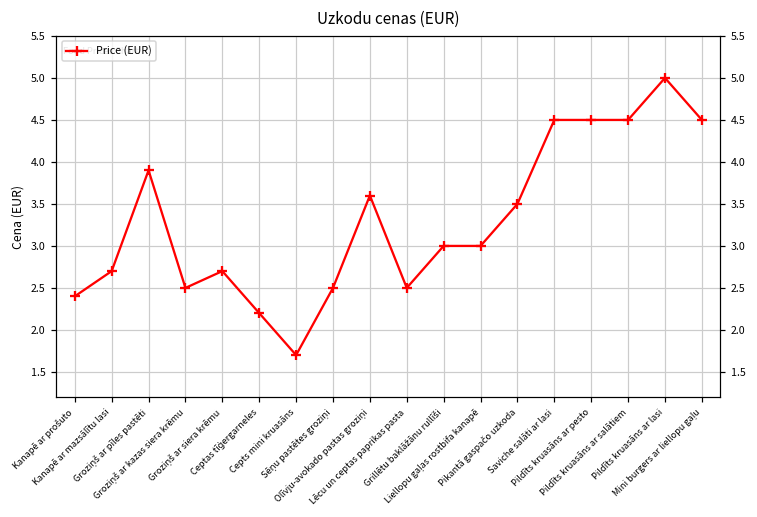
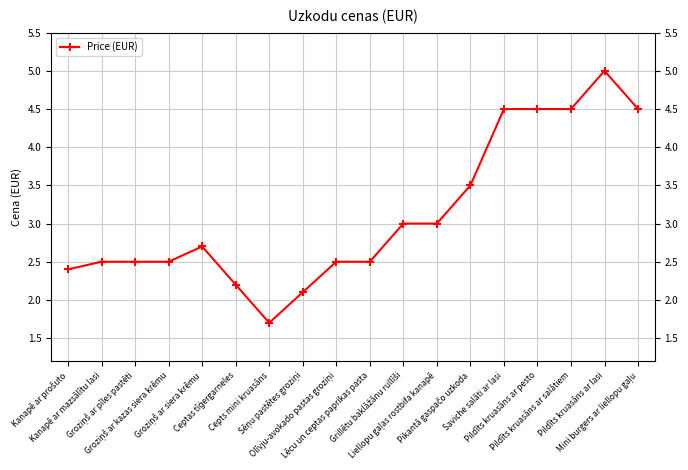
  {
    "Kanapē ar prošuto": 2.4,
-   "Kanapē ar mazsālītu lasi": 2.7,
-   "Groziņš ar pīles pastēti": 3.9,
+   "Kanapē ar mazsālītu lasi": 2.5,
+   "Groziņš ar pīles pastēti": 2.5,
    "Groziņš ar kazas siera krēmu": 2.5,
    "Groziņš ar siera krēmu": 2.7,
    "Ceptas tīģergarneles": 2.2,
    "Cepts mini kruasāns": 1.7,
-   "Sēņu pastētes groziņi": 2.5,
-   "Olīvju-avokado pastas groziņi": 3.6,
+   "Sēņu pastētes groziņi": 2.1,
+   "Olīvju-avokado pastas groziņi": 2.5,
    "Lēcu un ceptas paprikas pasta": 2.5,
    "Grillētu baklāžānu rullīši": 3.0,
    "Liellopu gaļas rostbifa kanapē": 3.0,
    "Pikantā gaspačo uzkoda": 3.5,
    "Saviche salāti ar lasi": 4.5,
    "Pildīts kruasāns ar pesto": 4.5,
    "Pildīts kruasāns ar salātiem": 4.5,
    "Pildīts kruasāns ar lasi": 5.0,
    "Mini burgers ar liellopu gaļu": 4.5
  }
